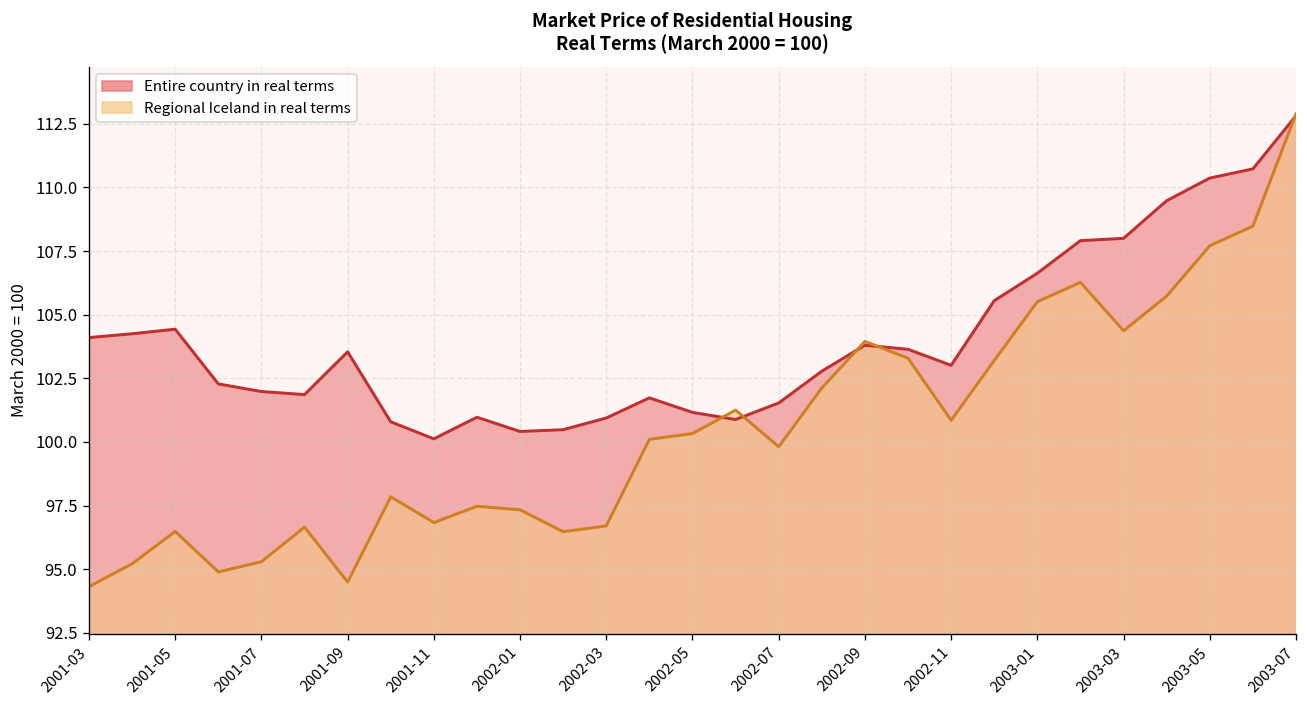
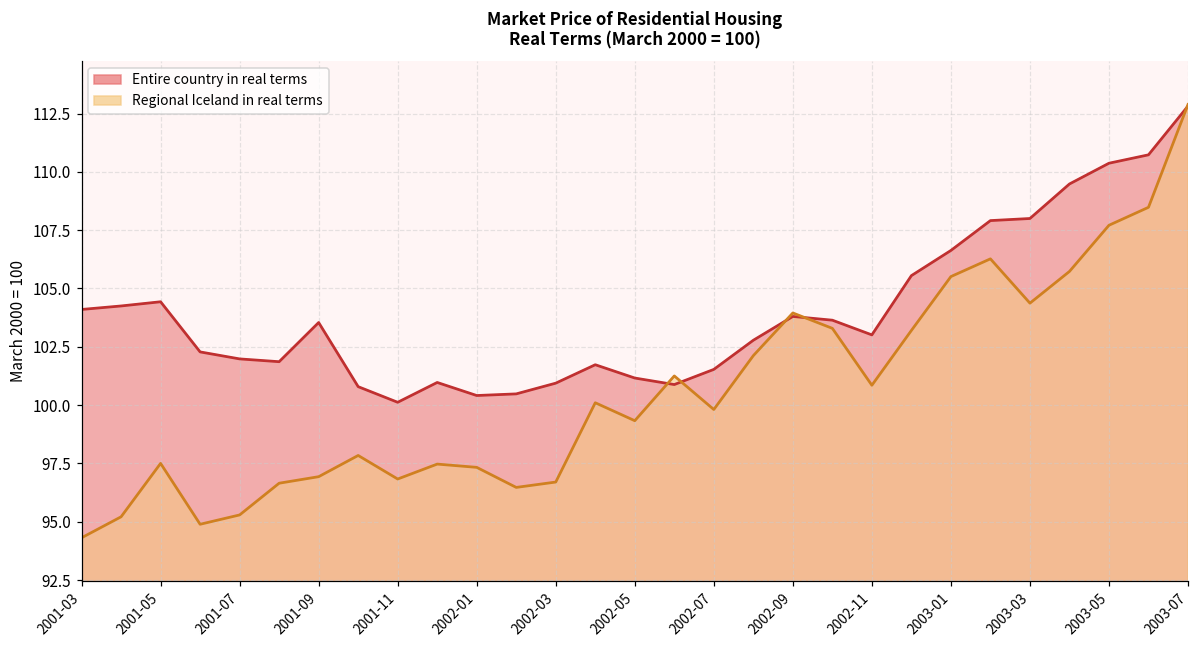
  {
    "Entire country in real terms": {
      "2001-03": 104.1,
      "2001-05": 104.4,
      "2001-07": 102.0,
      "2001-09": 103.5,
      "2001-11": 100.1,
      "2002-01": 100.4,
      "2002-03": 100.9,
      "2002-05": 101.2,
      "2002-07": 101.5,
      "2002-09": 103.8,
      "2002-11": 103.0,
      "2003-01": 106.6,
      "2003-03": 108.0,
      "2003-05": 110.4
    },
    "Regional Iceland in real terms": {
      "2001-03": 94.3,
-     "2001-05": 96.5,
+     "2001-05": 97.5,
      "2001-07": 95.3,
-     "2001-09": 94.5,
+     "2001-09": 96.9,
      "2001-11": 96.8,
      "2002-01": 97.3,
      "2002-03": 96.7,
-     "2002-05": 100.3,
+     "2002-05": 99.3,
      "2002-07": 99.8,
      "2002-09": 104.0,
      "2002-11": 100.9,
      "2003-01": 105.5,
      "2003-03": 104.4,
      "2003-05": 107.7
    }
  }
